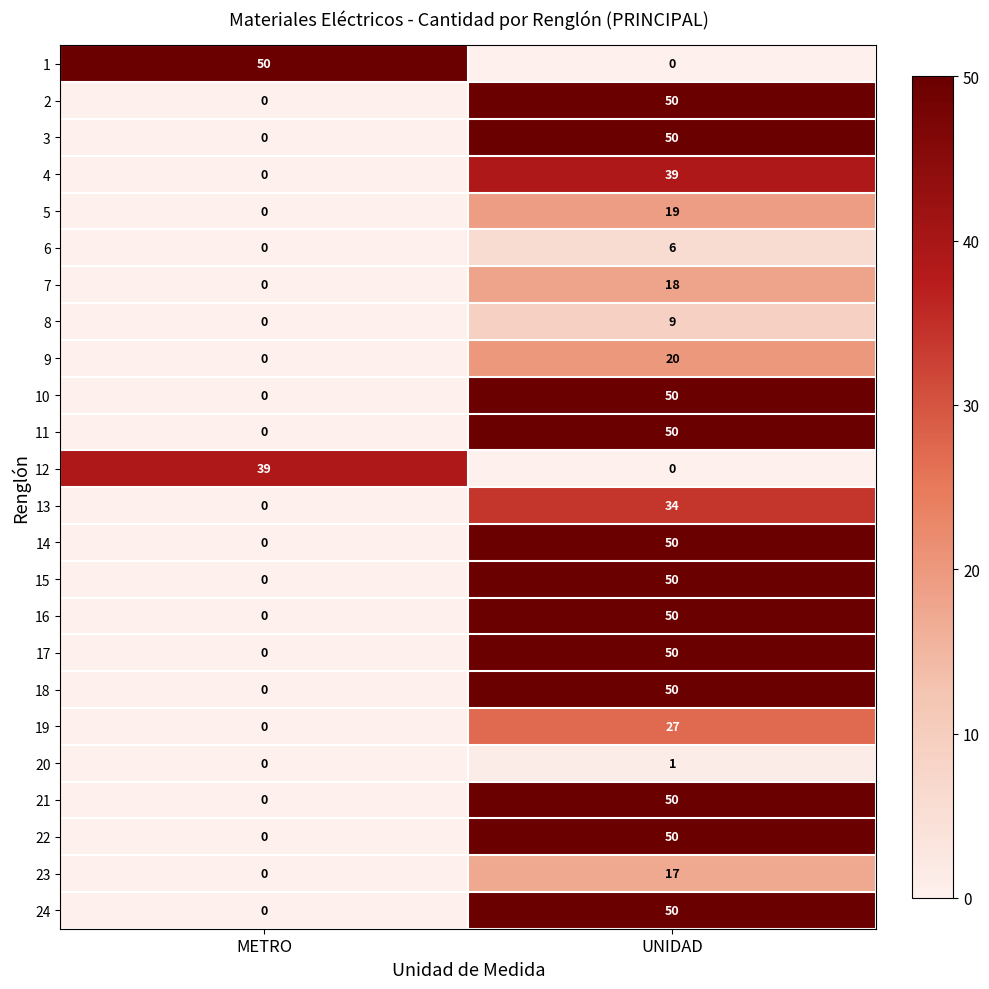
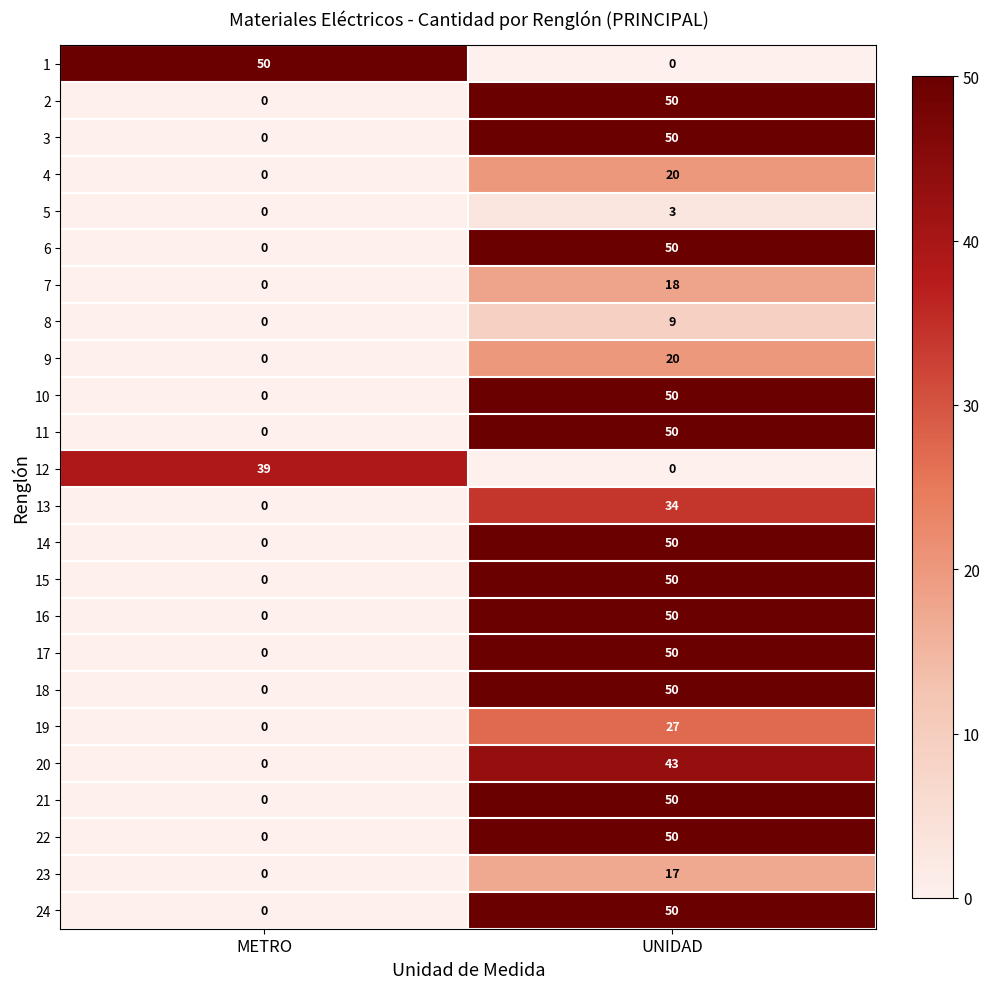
  {
    "1": {
      "METRO": 50,
      "UNIDAD": 0
    },
    "2": {
      "METRO": 0,
      "UNIDAD": 50
    },
    "3": {
      "METRO": 0,
      "UNIDAD": 50
    },
    "4": {
      "METRO": 0,
-     "UNIDAD": 39
+     "UNIDAD": 20
    },
    "5": {
      "METRO": 0,
-     "UNIDAD": 19
+     "UNIDAD": 3
    },
    "6": {
      "METRO": 0,
-     "UNIDAD": 6
+     "UNIDAD": 50
    },
    "7": {
      "METRO": 0,
      "UNIDAD": 18
    },
    "8": {
      "METRO": 0,
      "UNIDAD": 9
    },
    "9": {
      "METRO": 0,
      "UNIDAD": 20
    },
    "10": {
      "METRO": 0,
      "UNIDAD": 50
    },
    "11": {
      "METRO": 0,
      "UNIDAD": 50
    },
    "12": {
      "METRO": 39,
      "UNIDAD": 0
    },
    "13": {
      "METRO": 0,
      "UNIDAD": 34
    },
    "14": {
      "METRO": 0,
      "UNIDAD": 50
    },
    "15": {
      "METRO": 0,
      "UNIDAD": 50
    },
    "16": {
      "METRO": 0,
      "UNIDAD": 50
    },
    "17": {
      "METRO": 0,
      "UNIDAD": 50
    },
    "18": {
      "METRO": 0,
      "UNIDAD": 50
    },
    "19": {
      "METRO": 0,
      "UNIDAD": 27
    },
    "20": {
      "METRO": 0,
-     "UNIDAD": 1
+     "UNIDAD": 43
    },
    "21": {
      "METRO": 0,
      "UNIDAD": 50
    },
    "22": {
      "METRO": 0,
      "UNIDAD": 50
    },
    "23": {
      "METRO": 0,
      "UNIDAD": 17
    },
    "24": {
      "METRO": 0,
      "UNIDAD": 50
    }
  }
